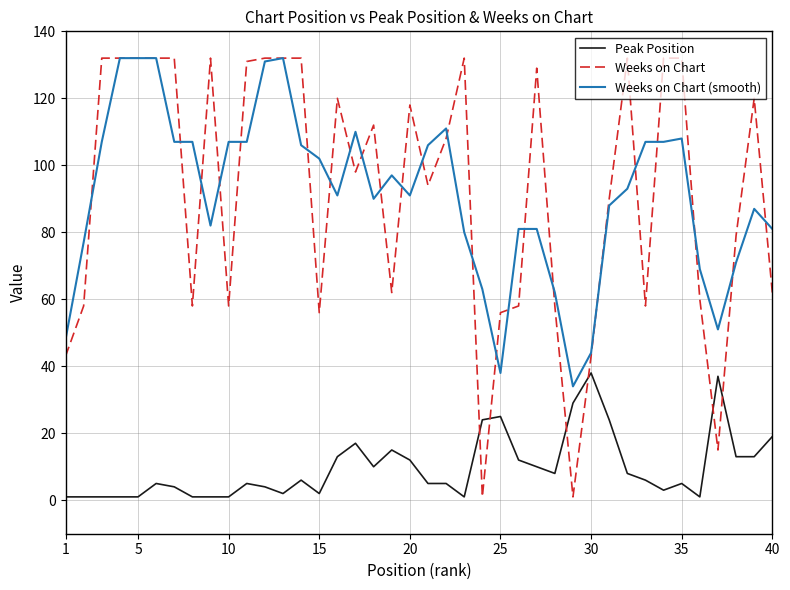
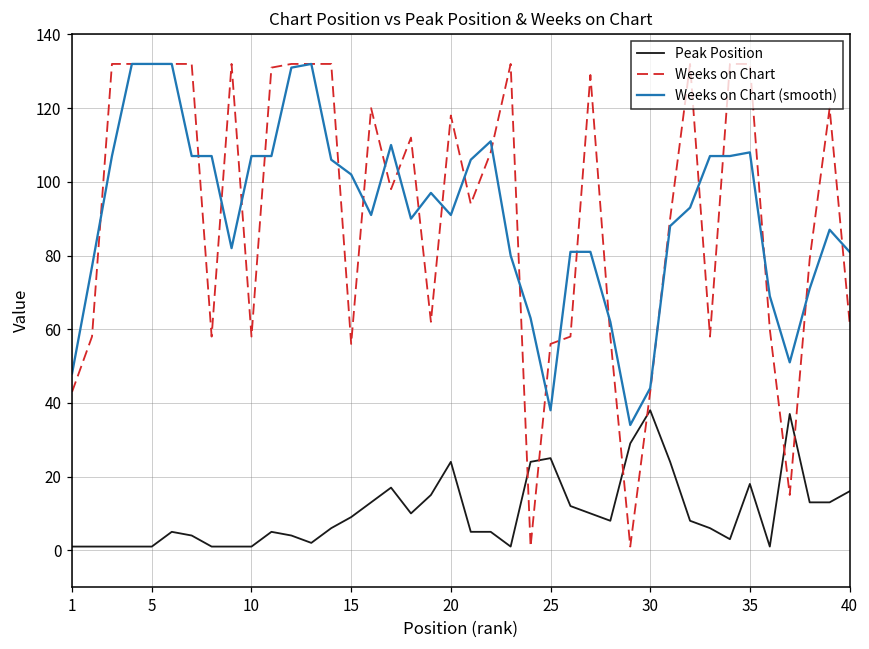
  {
    "Peak Position": {
      "1": 1,
      "5": 1,
      "10": 1,
-     "15": 2,
-     "20": 12,
+     "15": 9,
+     "20": 24,
      "25": 25,
      "30": 38,
-     "35": 5,
-     "40": 19
+     "35": 18,
+     "40": 16
    },
    "Weeks on Chart": {
      "1": 43,
      "10": 58,
      "15": 56,
      "20": 118,
      "25": 56,
      "30": 43,
      "40": 62
    },
    "Weeks on Chart (smooth)": {
      "1": 48,
      "10": 107,
      "15": 102,
      "20": 91,
      "25": 38,
      "30": 44,
      "35": 108,
      "40": 81
    }
  }
